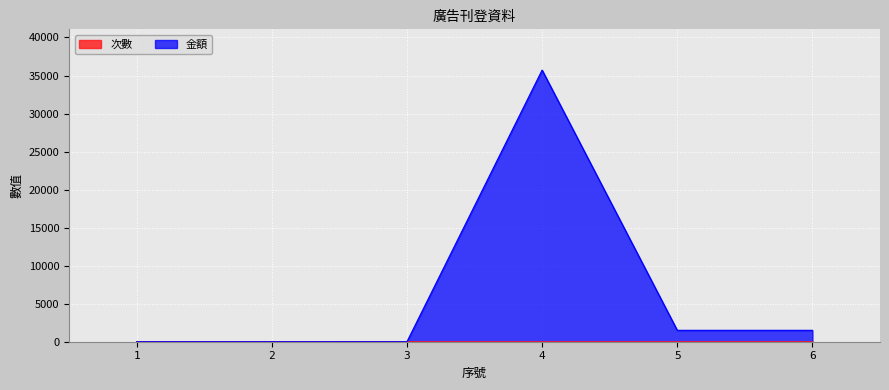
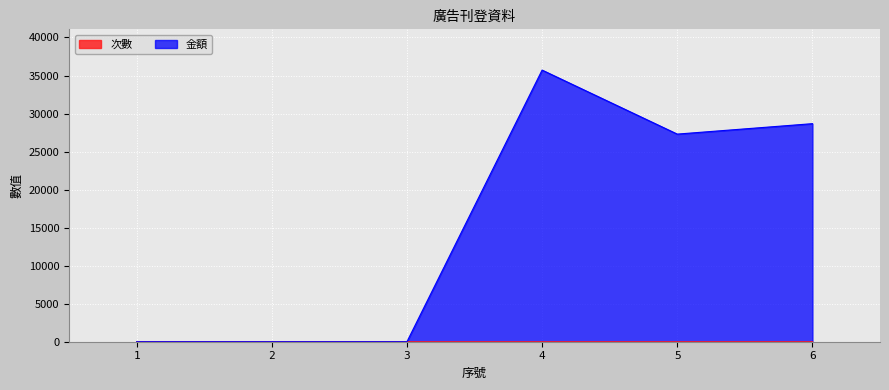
  {
    "次數": {
      "4": 0,
      "5": 0,
      "6": 0
    },
    "金額": {
      "4": 36000,
-     "5": 2000,
-     "6": 2000
+     "5": 27000,
+     "6": 29000
    }
  }
